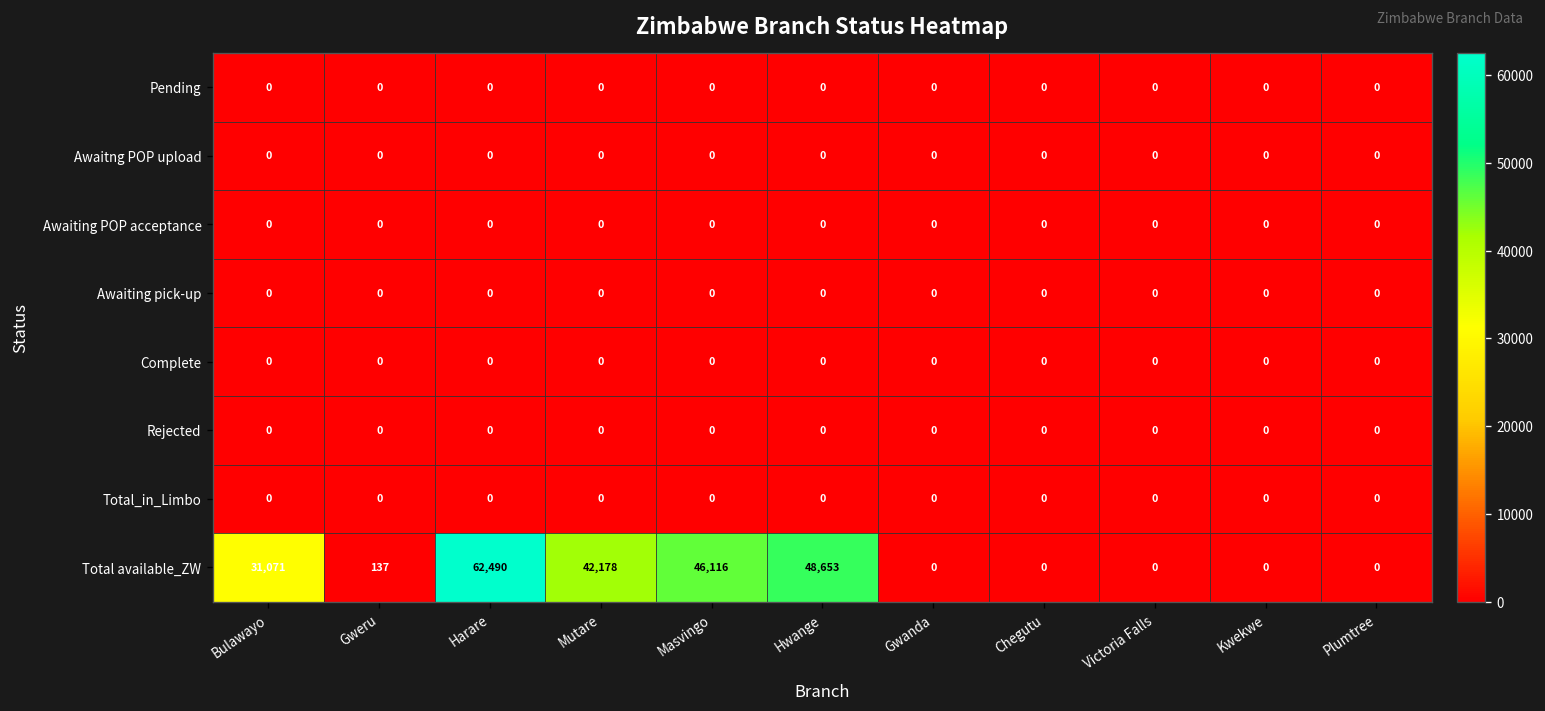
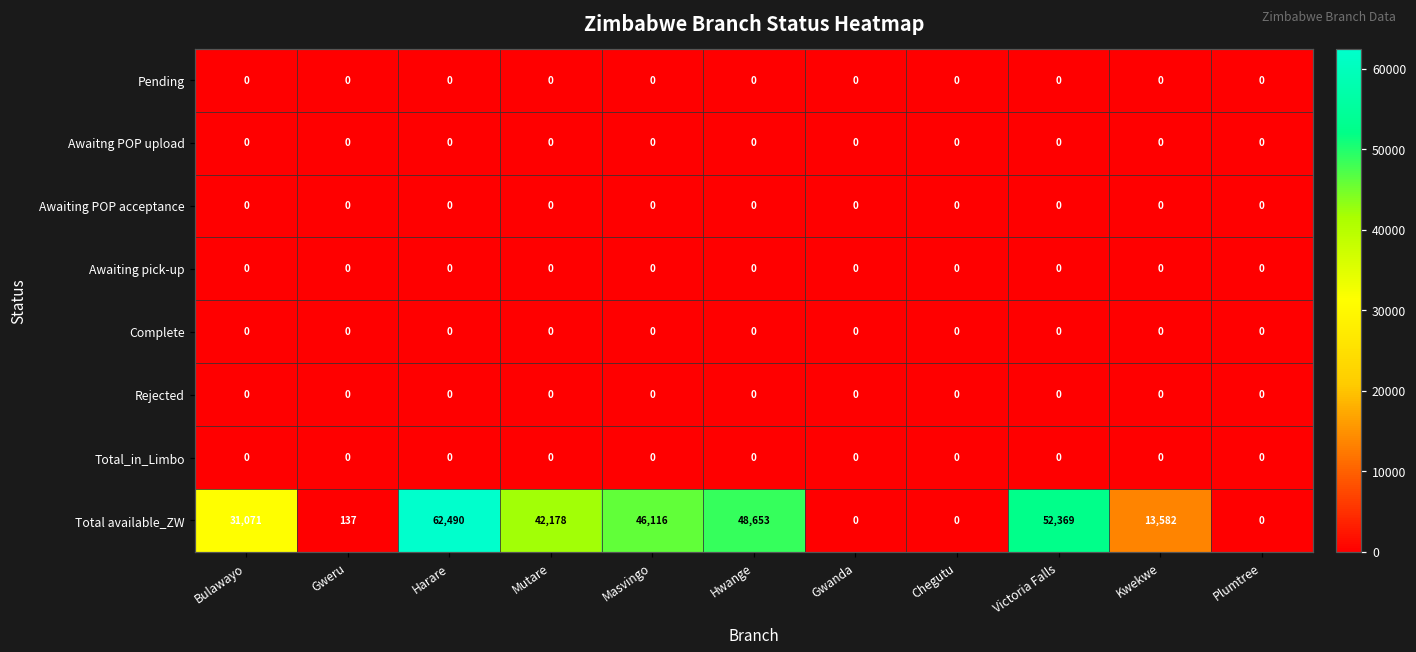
  {
    "Pending": {
      "Bulawayo": "0",
      "Gweru": "0",
      "Harare": "0",
      "Mutare": "0",
      "Masvingo": "0",
      "Hwange": "0",
      "Gwanda": "0",
      "Chegutu": "0",
      "Victoria Falls": "0",
      "Kwekwe": "0",
      "Plumtree": "0"
    },
    "Awaitng POP upload": {
      "Bulawayo": "0",
      "Gweru": "0",
      "Harare": "0",
      "Mutare": "0",
      "Masvingo": "0",
      "Hwange": "0",
      "Gwanda": "0",
      "Chegutu": "0",
      "Victoria Falls": "0",
      "Kwekwe": "0",
      "Plumtree": "0"
    },
    "Awaiting POP acceptance": {
      "Bulawayo": "0",
      "Gweru": "0",
      "Harare": "0",
      "Mutare": "0",
      "Masvingo": "0",
      "Hwange": "0",
      "Gwanda": "0",
      "Chegutu": "0",
      "Victoria Falls": "0",
      "Kwekwe": "0",
      "Plumtree": "0"
    },
    "Awaiting pick-up": {
      "Bulawayo": "0",
      "Gweru": "0",
      "Harare": "0",
      "Mutare": "0",
      "Masvingo": "0",
      "Hwange": "0",
      "Gwanda": "0",
      "Chegutu": "0",
      "Victoria Falls": "0",
      "Kwekwe": "0",
      "Plumtree": "0"
    },
    "Complete": {
      "Bulawayo": "0",
      "Gweru": "0",
      "Harare": "0",
      "Mutare": "0",
      "Masvingo": "0",
      "Hwange": "0",
      "Gwanda": "0",
      "Chegutu": "0",
      "Victoria Falls": "0",
      "Kwekwe": "0",
      "Plumtree": "0"
    },
    "Rejected": {
      "Bulawayo": "0",
      "Gweru": "0",
      "Harare": "0",
      "Mutare": "0",
      "Masvingo": "0",
      "Hwange": "0",
      "Gwanda": "0",
      "Chegutu": "0",
      "Victoria Falls": "0",
      "Kwekwe": "0",
      "Plumtree": "0"
    },
    "Total_in_Limbo": {
      "Bulawayo": "0",
      "Gweru": "0",
      "Harare": "0",
      "Mutare": "0",
      "Masvingo": "0",
      "Hwange": "0",
      "Gwanda": "0",
      "Chegutu": "0",
      "Victoria Falls": "0",
      "Kwekwe": "0",
      "Plumtree": "0"
    },
    "Total available_ZW": {
      "Bulawayo": "31,071",
      "Gweru": "137",
      "Harare": "62,490",
      "Mutare": "42,178",
      "Masvingo": "46,116",
      "Hwange": "48,653",
      "Gwanda": "0",
      "Chegutu": "0",
-     "Victoria Falls": "0",
-     "Kwekwe": "0",
+     "Victoria Falls": "52,369",
+     "Kwekwe": "13,582",
      "Plumtree": "0"
    }
  }
